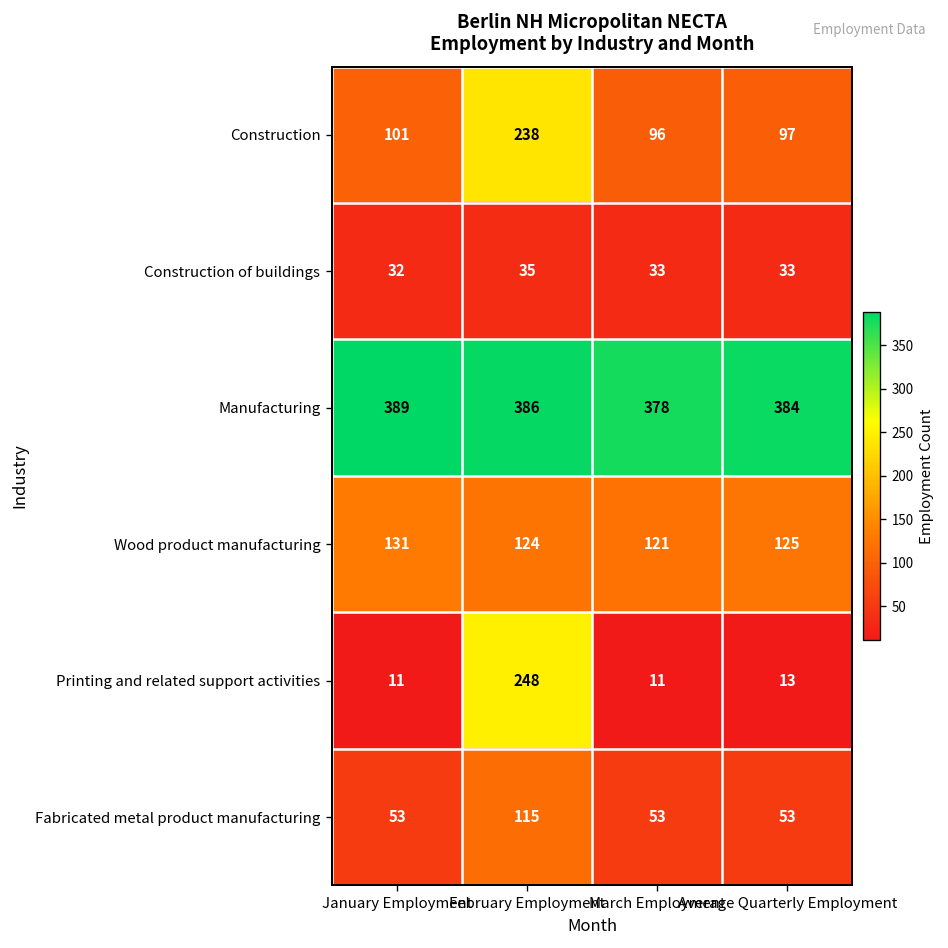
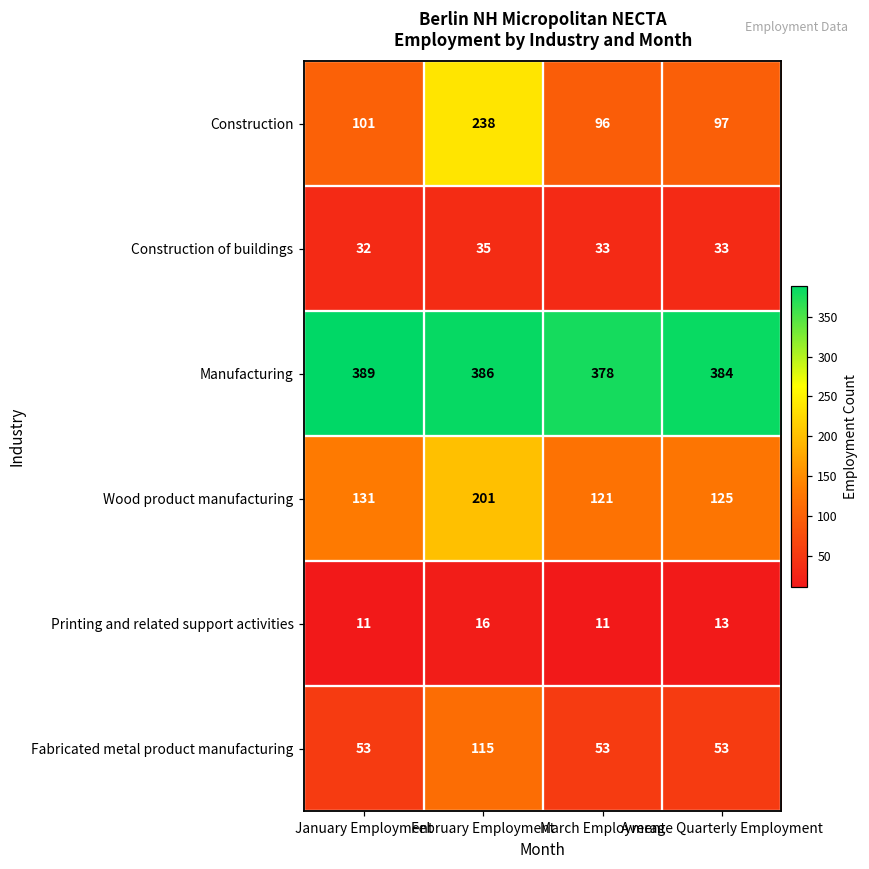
  {
    "Construction": {
      "February Employment": 238
    },
    "Construction of buildings": {
      "February Employment": 35
    },
    "Manufacturing": {
      "February Employment": 386
    },
    "Wood product manufacturing": {
-     "February Employment": 124
+     "February Employment": 201
    },
    "Printing and related support activities": {
-     "February Employment": 248
+     "February Employment": 16
    },
    "Fabricated metal product manufacturing": {
      "February Employment": 115
    }
  }
